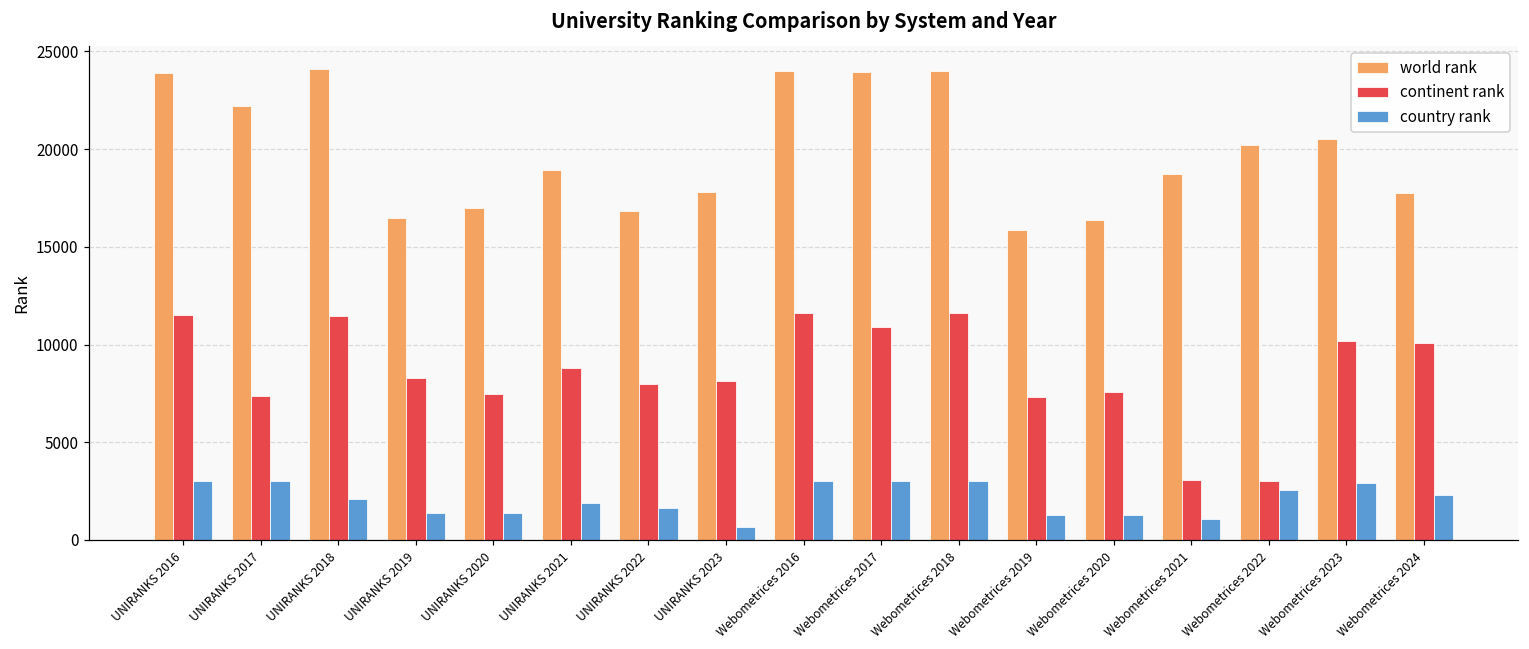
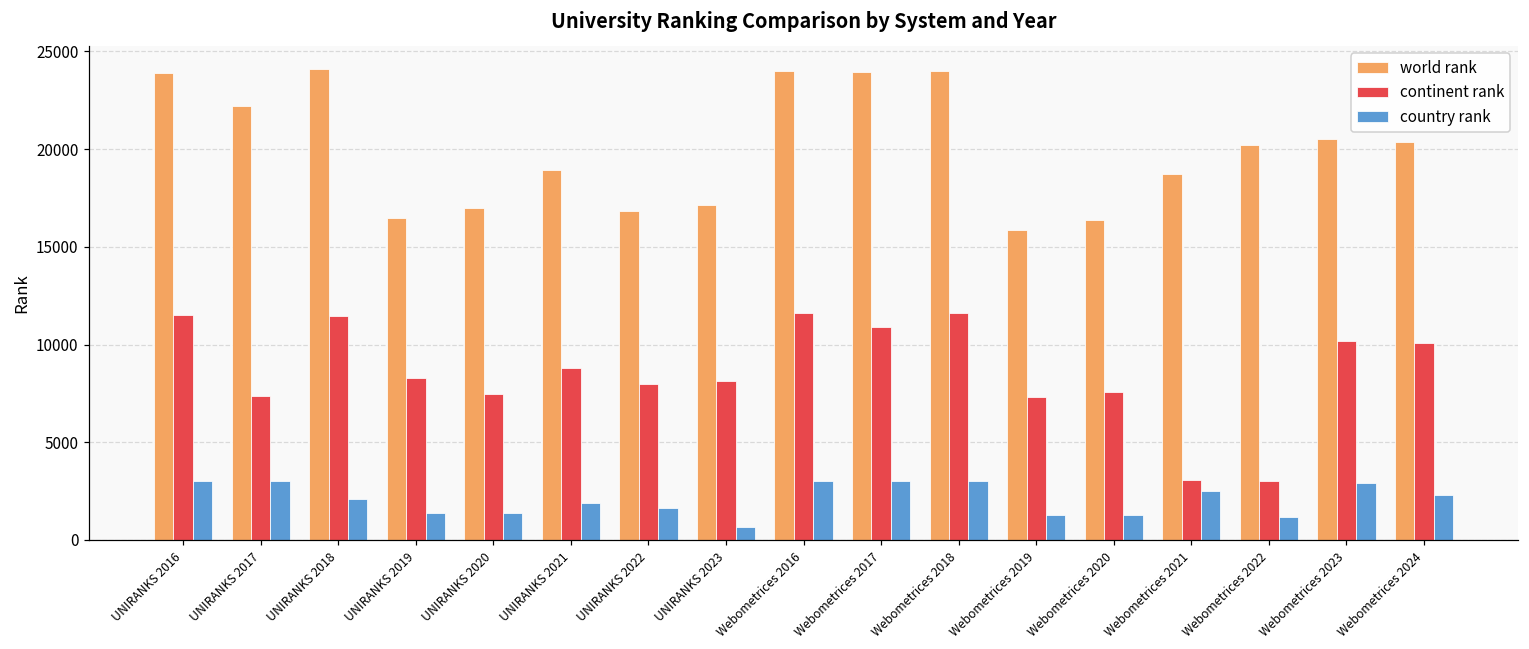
  {
    "world rank": {
      "UNIRANKS 2016": 23900,
      "UNIRANKS 2017": 22200,
      "UNIRANKS 2018": 24100,
      "UNIRANKS 2019": 16500,
      "UNIRANKS 2020": 17000,
      "UNIRANKS 2021": 19000,
      "UNIRANKS 2022": 16800,
-     "UNIRANKS 2023": 17800,
+     "UNIRANKS 2023": 17200,
      "Webometrices 2016": 24000,
      "Webometrices 2017": 23900,
      "Webometrices 2018": 24000,
      "Webometrices 2019": 15900,
      "Webometrices 2020": 16400,
      "Webometrices 2021": 18700,
      "Webometrices 2022": 20200,
      "Webometrices 2023": 20500,
-     "Webometrices 2024": 17800
+     "Webometrices 2024": 20400
    },
    "continent rank": {
      "UNIRANKS 2016": 11500,
      "UNIRANKS 2017": 7300,
      "UNIRANKS 2018": 11500,
      "UNIRANKS 2019": 8300,
      "UNIRANKS 2020": 7500,
      "UNIRANKS 2021": 8800,
      "UNIRANKS 2022": 8000,
      "UNIRANKS 2023": 8200,
      "Webometrices 2016": 11600,
      "Webometrices 2017": 10900,
      "Webometrices 2018": 11600,
      "Webometrices 2019": 7300,
      "Webometrices 2020": 7500,
      "Webometrices 2021": 3000,
      "Webometrices 2022": 3000,
      "Webometrices 2023": 10200,
      "Webometrices 2024": 10100
    },
    "country rank": {
      "UNIRANKS 2016": 3000,
      "UNIRANKS 2017": 3000,
      "UNIRANKS 2018": 2100,
      "UNIRANKS 2019": 1400,
      "UNIRANKS 2020": 1400,
      "UNIRANKS 2021": 1900,
      "UNIRANKS 2022": 1700,
      "UNIRANKS 2023": 700,
      "Webometrices 2016": 3000,
      "Webometrices 2017": 3000,
      "Webometrices 2018": 3000,
      "Webometrices 2019": 1300,
      "Webometrices 2020": 1300,
-     "Webometrices 2021": 1100,
-     "Webometrices 2022": 2600,
+     "Webometrices 2021": 2500,
+     "Webometrices 2022": 1200,
      "Webometrices 2023": 2900,
      "Webometrices 2024": 2300
    }
  }
